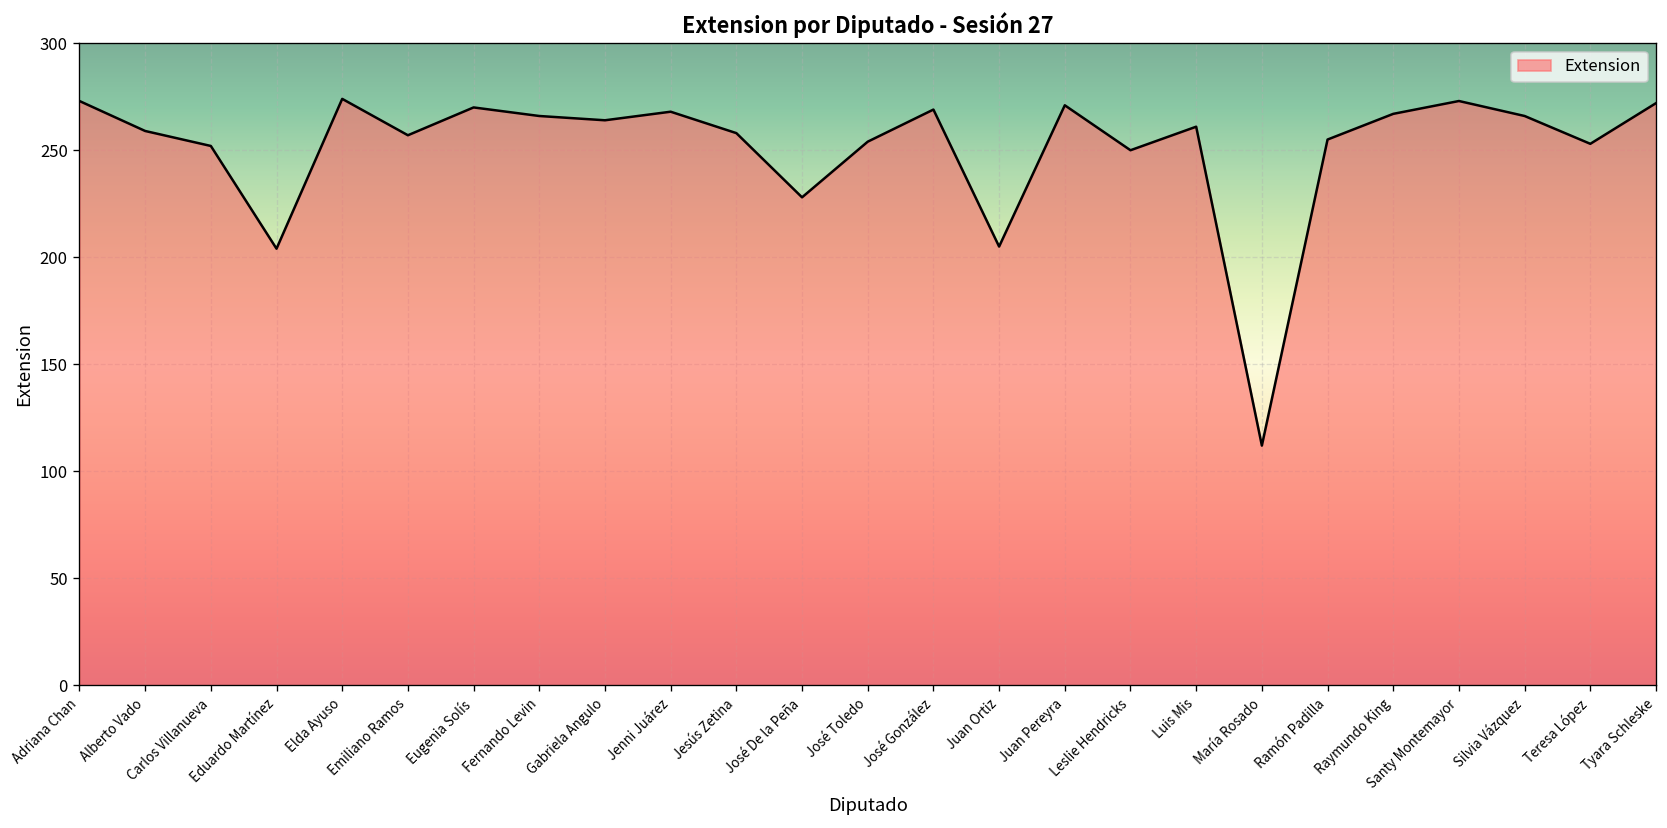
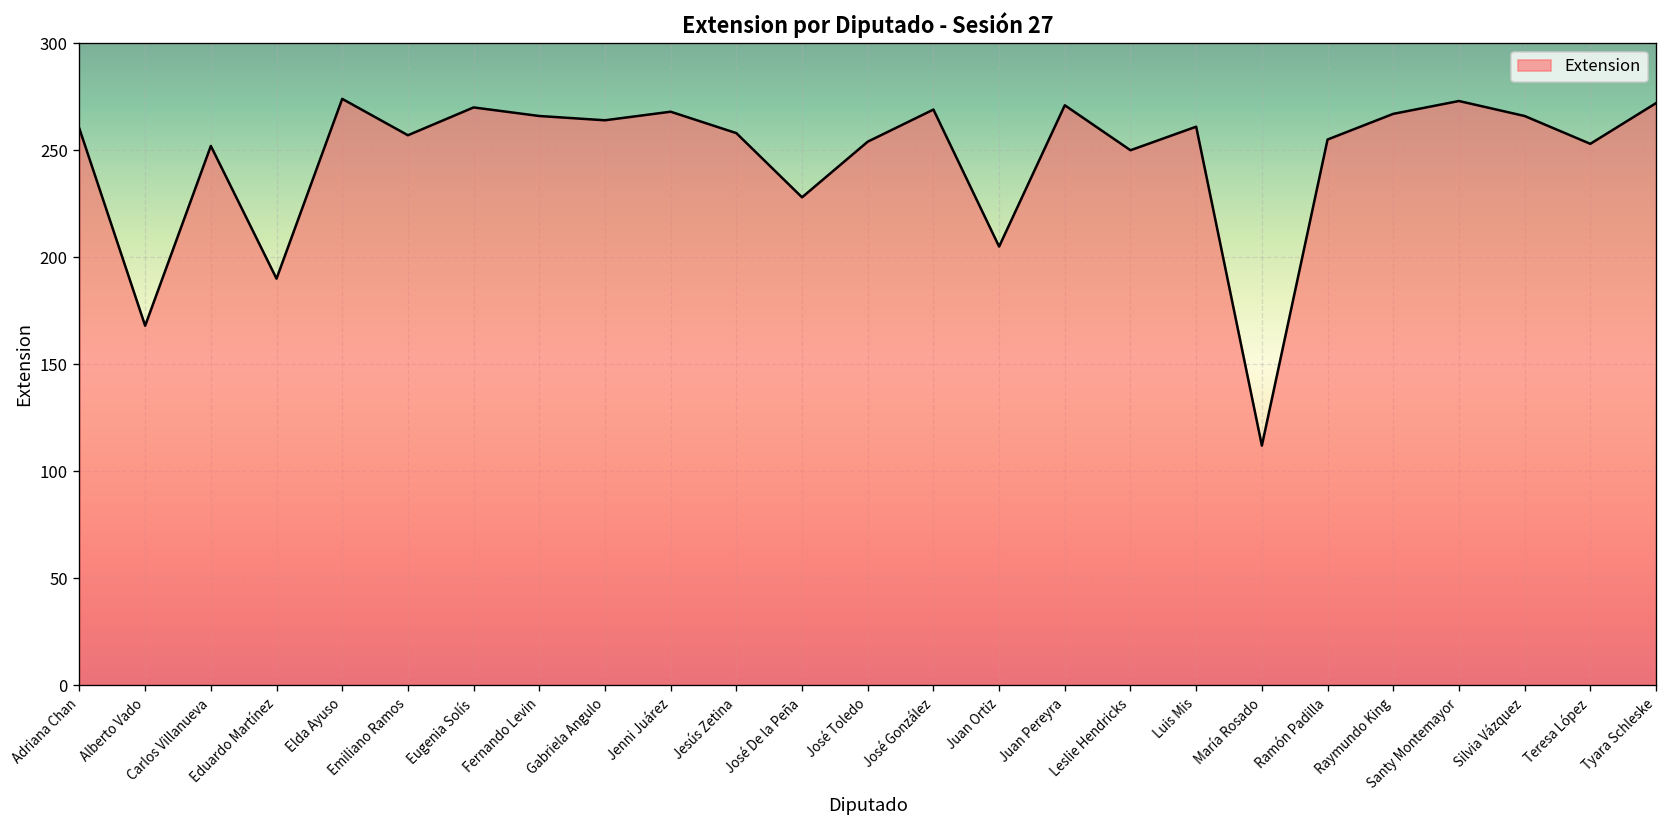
  {
-   "Adriana Chan": 273,
-   "Alberto Vado": 259,
+   "Adriana Chan": 260,
+   "Alberto Vado": 168,
    "Carlos Villanueva": 252,
-   "Eduardo Martínez": 204,
+   "Eduardo Martínez": 190,
    "Elda Ayuso": 274,
    "Emiliano Ramos": 257,
    "Eugenia Solís": 270,
    "Fernando Levin": 266,
    "Gabriela Angulo": 264,
    "Jenni Juárez": 268,
    "Jesús Zetina": 258,
    "José De la Peña": 228,
    "José Toledo": 254,
    "José González": 269,
    "Juan Ortiz": 205,
    "Juan Pereyra": 271,
    "Leslie Hendricks": 250,
    "Luis Mis": 261,
    "María Rosado": 112,
    "Ramón Padilla": 255,
    "Raymundo King": 267,
    "Santy Montemayor": 273,
    "Silvia Vázquez": 266,
    "Teresa López": 253,
    "Tyara Schleske": 272
  }
